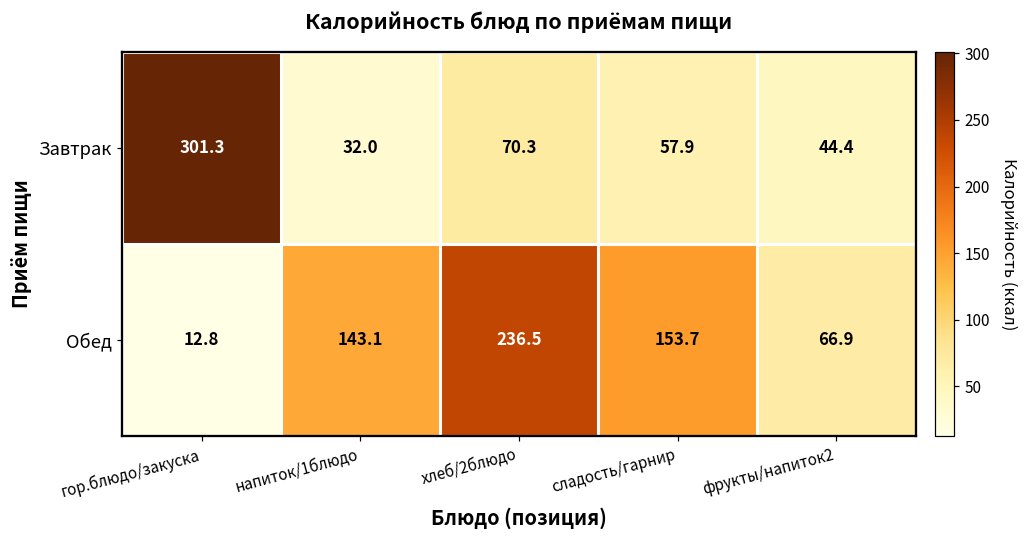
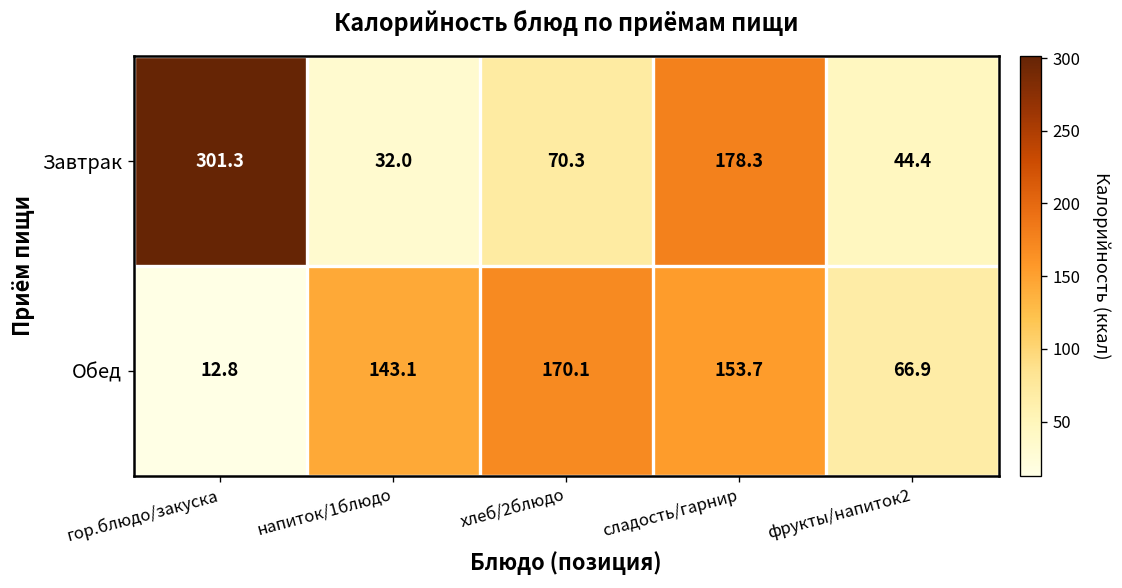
  {
    "Завтрак": {
      "гор.блюдо/закуска": 301.3,
      "напиток/1блюдо": 32.0,
      "хлеб/2блюдо": 70.3,
-     "сладость/гарнир": 57.9,
+     "сладость/гарнир": 178.3,
      "фрукты/напиток2": 44.4
    },
    "Обед": {
      "гор.блюдо/закуска": 12.8,
      "напиток/1блюдо": 143.1,
-     "хлеб/2блюдо": 236.5,
+     "хлеб/2блюдо": 170.1,
      "сладость/гарнир": 153.7,
      "фрукты/напиток2": 66.9
    }
  }
